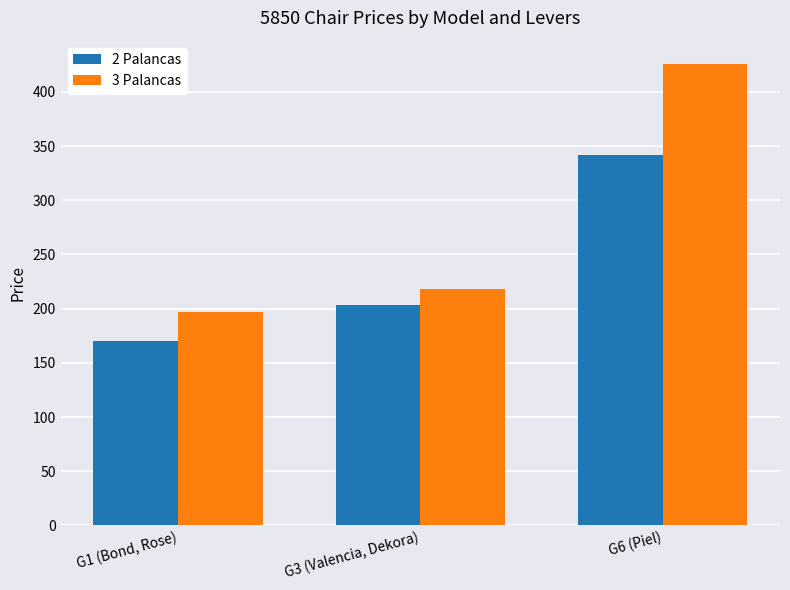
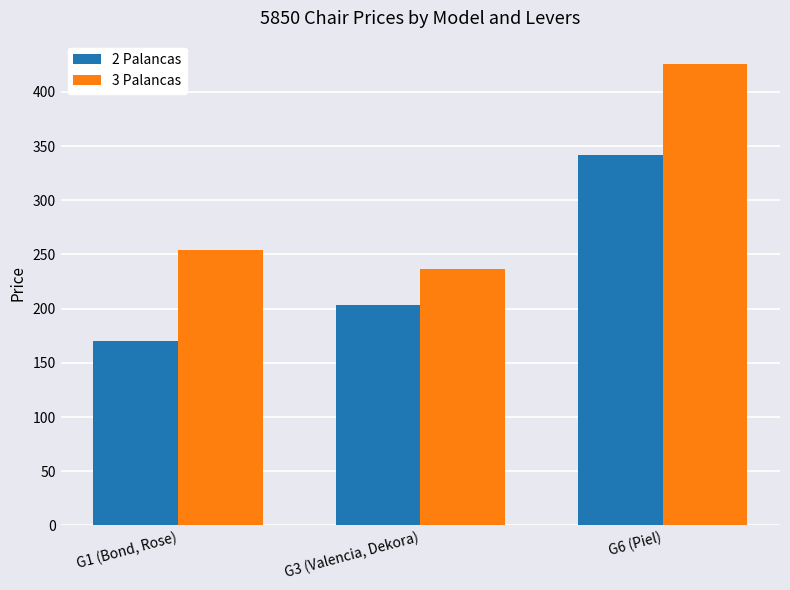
  {
    "2 Palancas": {
      "G1 (Bond, Rose)": 170,
      "G3 (Valencia, Dekora)": 203,
      "G6 (Piel)": 342
    },
    "3 Palancas": {
-     "G1 (Bond, Rose)": 197,
-     "G3 (Valencia, Dekora)": 218,
+     "G1 (Bond, Rose)": 254,
+     "G3 (Valencia, Dekora)": 237,
      "G6 (Piel)": 426
    }
  }
